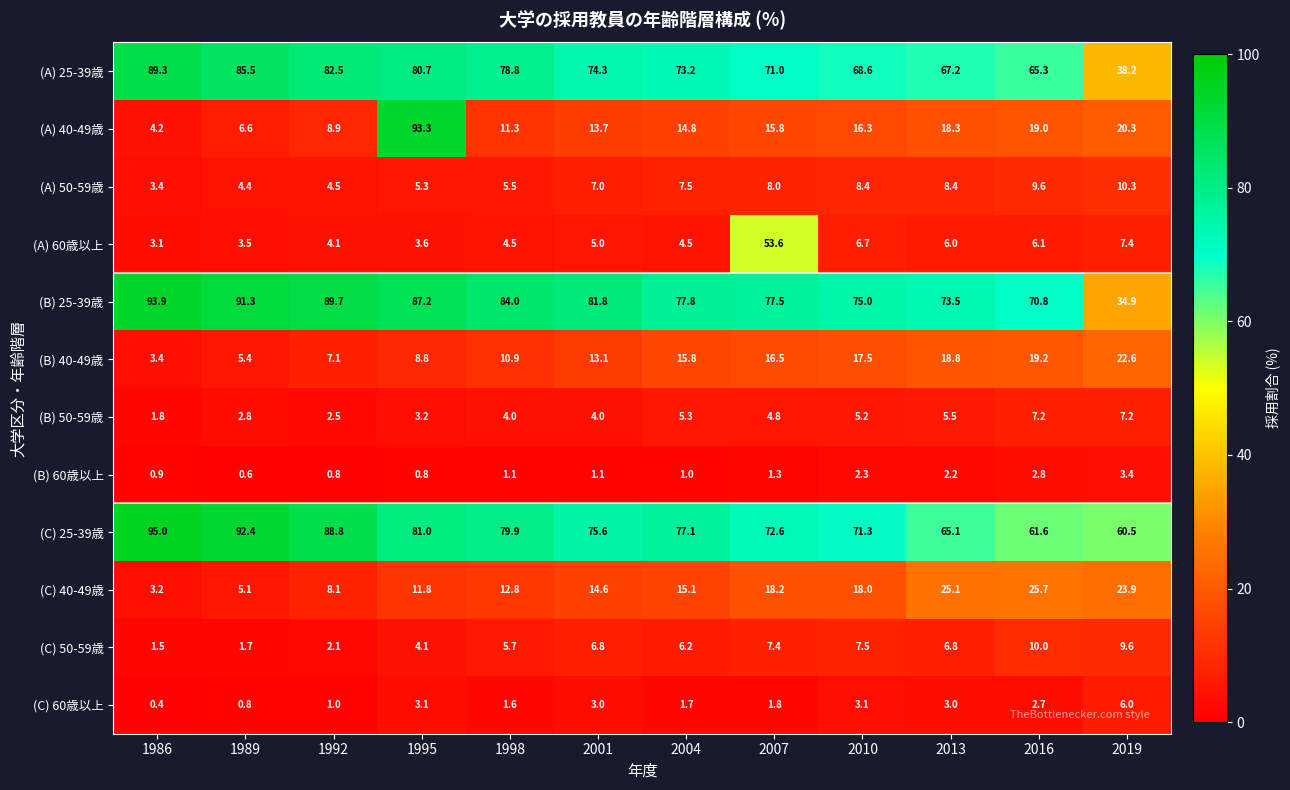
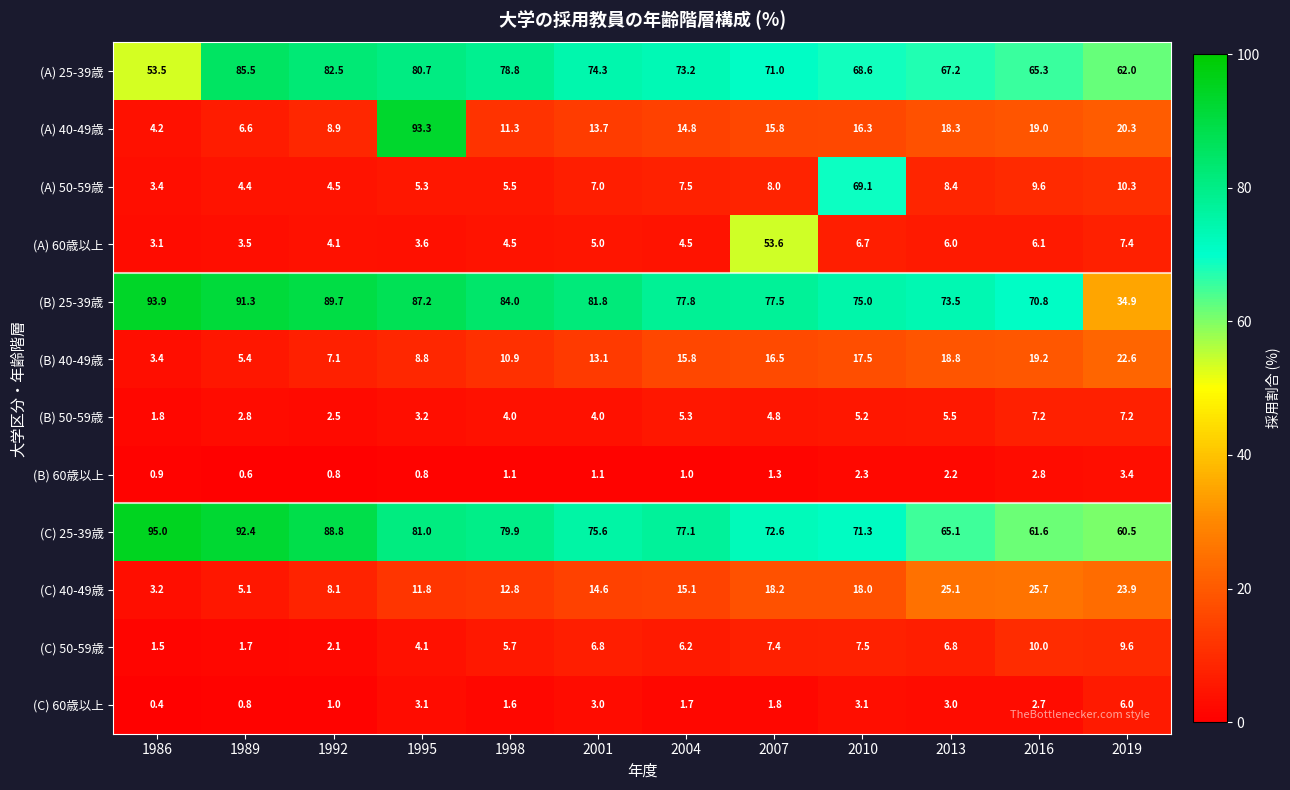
  {
    "(A) 25-39歳": {
-     "1986": 89.3,
+     "1986": 53.5,
      "1989": 85.5,
      "1992": 82.5,
      "1995": 80.7,
      "1998": 78.8,
      "2001": 74.3,
      "2004": 73.2,
      "2007": 71.0,
      "2010": 68.6,
      "2013": 67.2,
      "2016": 65.3,
-     "2019": 38.2
+     "2019": 62.0
    },
    "(A) 40-49歳": {
      "1986": 4.2,
      "1989": 6.6,
      "1992": 8.9,
      "1995": 93.3,
      "1998": 11.3,
      "2001": 13.7,
      "2004": 14.8,
      "2007": 15.8,
      "2010": 16.3,
      "2013": 18.3,
      "2016": 19.0,
      "2019": 20.3
    },
    "(A) 50-59歳": {
      "1986": 3.4,
      "1989": 4.4,
      "1992": 4.5,
      "1995": 5.3,
      "1998": 5.5,
      "2001": 7.0,
      "2004": 7.5,
      "2007": 8.0,
-     "2010": 8.4,
+     "2010": 69.1,
      "2013": 8.4,
      "2016": 9.6,
      "2019": 10.3
    },
    "(A) 60歳以上": {
      "1986": 3.1,
      "1989": 3.5,
      "1992": 4.1,
      "1995": 3.6,
      "1998": 4.5,
      "2001": 5.0,
      "2004": 4.5,
      "2007": 53.6,
      "2010": 6.7,
      "2013": 6.0,
      "2016": 6.1,
      "2019": 7.4
    },
    "(B) 25-39歳": {
      "1986": 93.9,
      "1989": 91.3,
      "1992": 89.7,
      "1995": 87.2,
      "1998": 84.0,
      "2001": 81.8,
      "2004": 77.8,
      "2007": 77.5,
      "2010": 75.0,
      "2013": 73.5,
      "2016": 70.8,
      "2019": 34.9
    },
    "(B) 40-49歳": {
      "1986": 3.4,
      "1989": 5.4,
      "1992": 7.1,
      "1995": 8.8,
      "1998": 10.9,
      "2001": 13.1,
      "2004": 15.8,
      "2007": 16.5,
      "2010": 17.5,
      "2013": 18.8,
      "2016": 19.2,
      "2019": 22.6
    },
    "(B) 50-59歳": {
      "1986": 1.8,
      "1989": 2.8,
      "1992": 2.5,
      "1995": 3.2,
      "1998": 4.0,
      "2001": 4.0,
      "2004": 5.3,
      "2007": 4.8,
      "2010": 5.2,
      "2013": 5.5,
      "2016": 7.2,
      "2019": 7.2
    },
    "(B) 60歳以上": {
      "1986": 0.9,
      "1989": 0.6,
      "1992": 0.8,
      "1995": 0.8,
      "1998": 1.1,
      "2001": 1.1,
      "2004": 1.0,
      "2007": 1.3,
      "2010": 2.3,
      "2013": 2.2,
      "2016": 2.8,
      "2019": 3.4
    },
    "(C) 25-39歳": {
      "1986": 95.0,
      "1989": 92.4,
      "1992": 88.8,
      "1995": 81.0,
      "1998": 79.9,
      "2001": 75.6,
      "2004": 77.1,
      "2007": 72.6,
      "2010": 71.3,
      "2013": 65.1,
      "2016": 61.6,
      "2019": 60.5
    },
    "(C) 40-49歳": {
      "1986": 3.2,
      "1989": 5.1,
      "1992": 8.1,
      "1995": 11.8,
      "1998": 12.8,
      "2001": 14.6,
      "2004": 15.1,
      "2007": 18.2,
      "2010": 18.0,
      "2013": 25.1,
      "2016": 25.7,
      "2019": 23.9
    },
    "(C) 50-59歳": {
      "1986": 1.5,
      "1989": 1.7,
      "1992": 2.1,
      "1995": 4.1,
      "1998": 5.7,
      "2001": 6.8,
      "2004": 6.2,
      "2007": 7.4,
      "2010": 7.5,
      "2013": 6.8,
      "2016": 10.0,
      "2019": 9.6
    },
    "(C) 60歳以上": {
      "1986": 0.4,
      "1989": 0.8,
      "1992": 1.0,
      "1995": 3.1,
      "1998": 1.6,
      "2001": 3.0,
      "2004": 1.7,
      "2007": 1.8,
      "2010": 3.1,
      "2013": 3.0,
      "2019": 6.0
    }
  }
